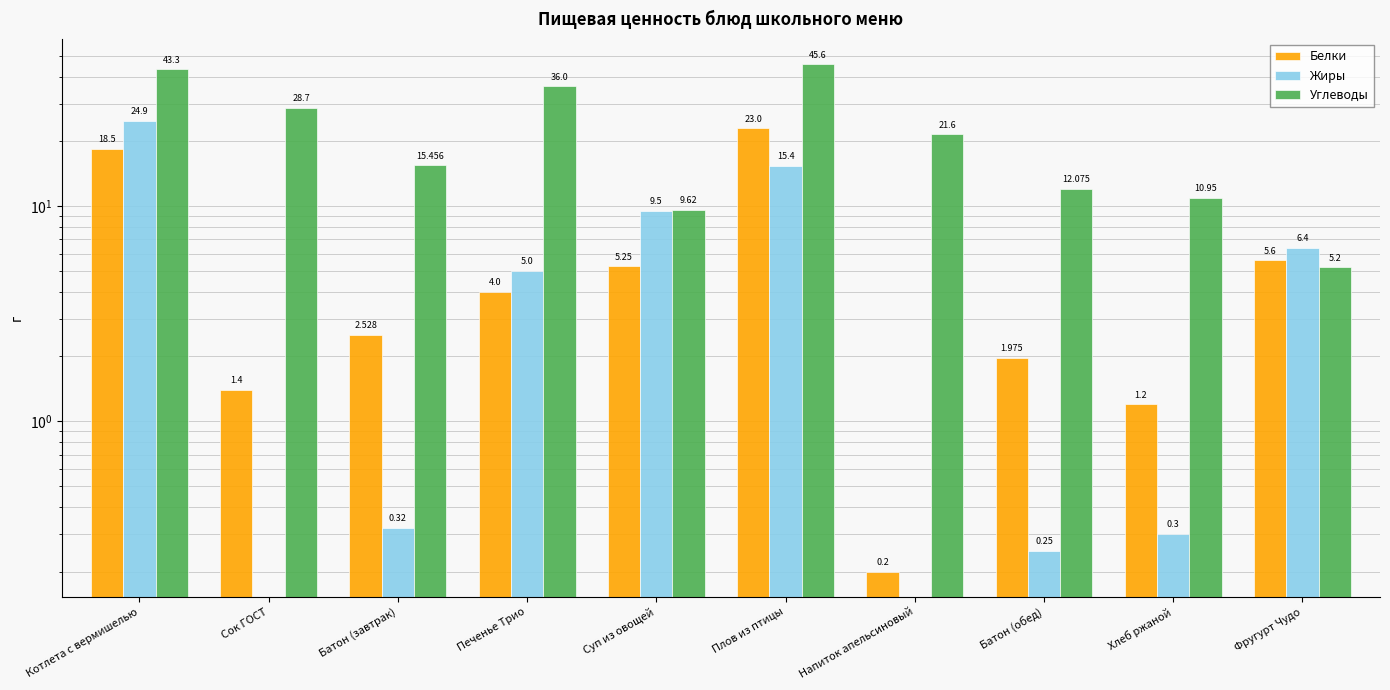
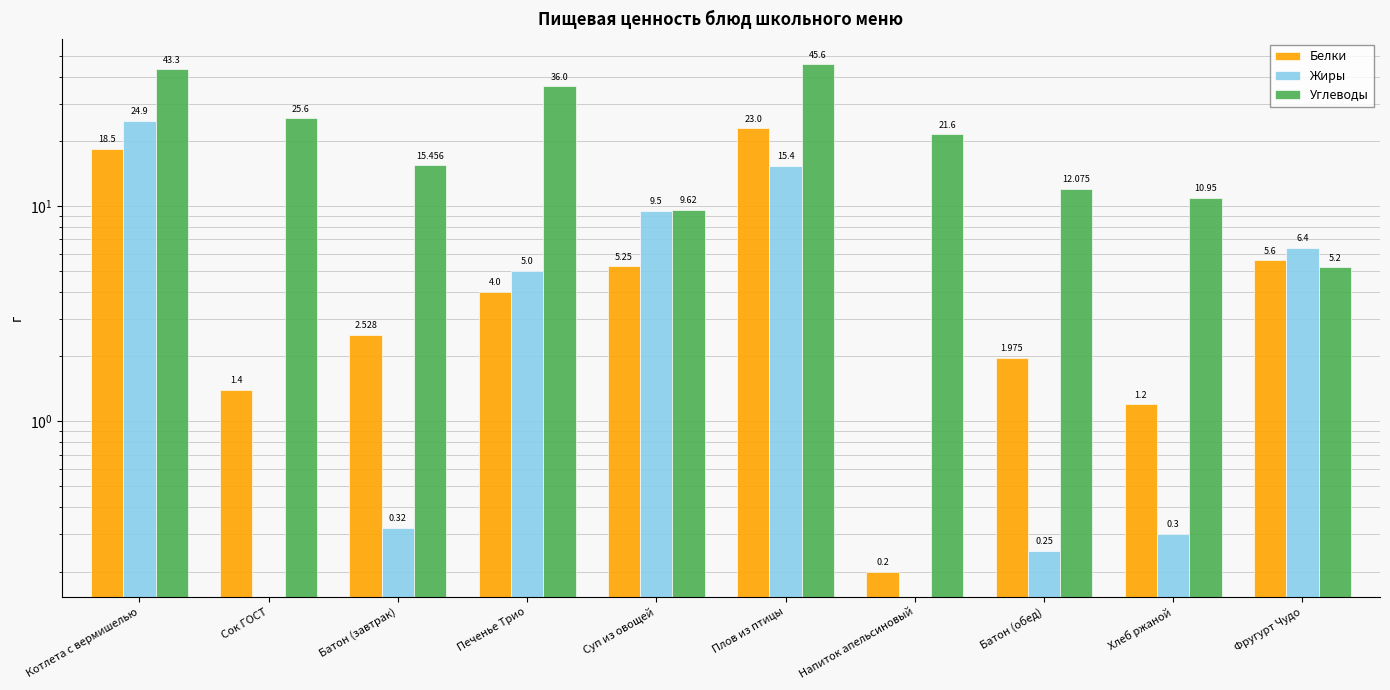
  {
    "Белки": {
      "Котлета с вермишелью": 18.5,
      "Сок ГОСТ": 1.4,
      "Батон (завтрак)": 2.528,
      "Печенье Трио": 4.0,
      "Суп из овощей": 5.25,
      "Плов из птицы": 23.0,
      "Напиток апельсиновый": 0.2,
      "Батон (обед)": 1.975,
      "Хлеб ржаной": 1.2,
      "Фругурт Чудо": 5.6
    },
    "Жиры": {
      "Котлета с вермишелью": 24.9,
      "Батон (завтрак)": 0.32,
      "Печенье Трио": 5.0,
      "Суп из овощей": 9.5,
      "Плов из птицы": 15.4,
      "Батон (обед)": 0.25,
      "Хлеб ржаной": 0.3,
      "Фругурт Чудо": 6.4
    },
    "Углеводы": {
      "Котлета с вермишелью": 43.3,
-     "Сок ГОСТ": 28.7,
+     "Сок ГОСТ": 25.6,
      "Батон (завтрак)": 15.456,
      "Печенье Трио": 36.0,
      "Суп из овощей": 9.62,
      "Плов из птицы": 45.6,
      "Напиток апельсиновый": 21.6,
      "Батон (обед)": 12.075,
      "Хлеб ржаной": 10.95,
      "Фругурт Чудо": 5.2
    }
  }
